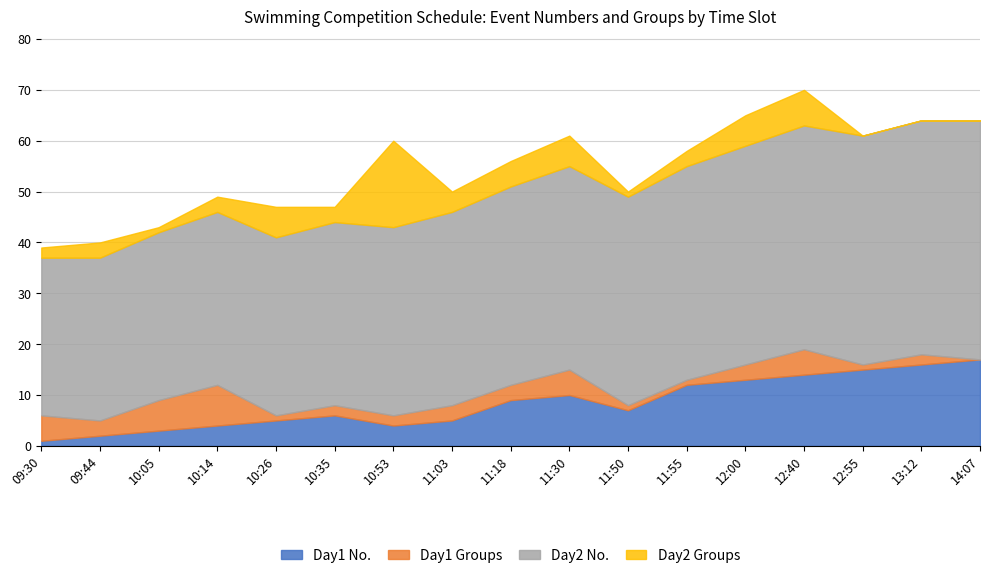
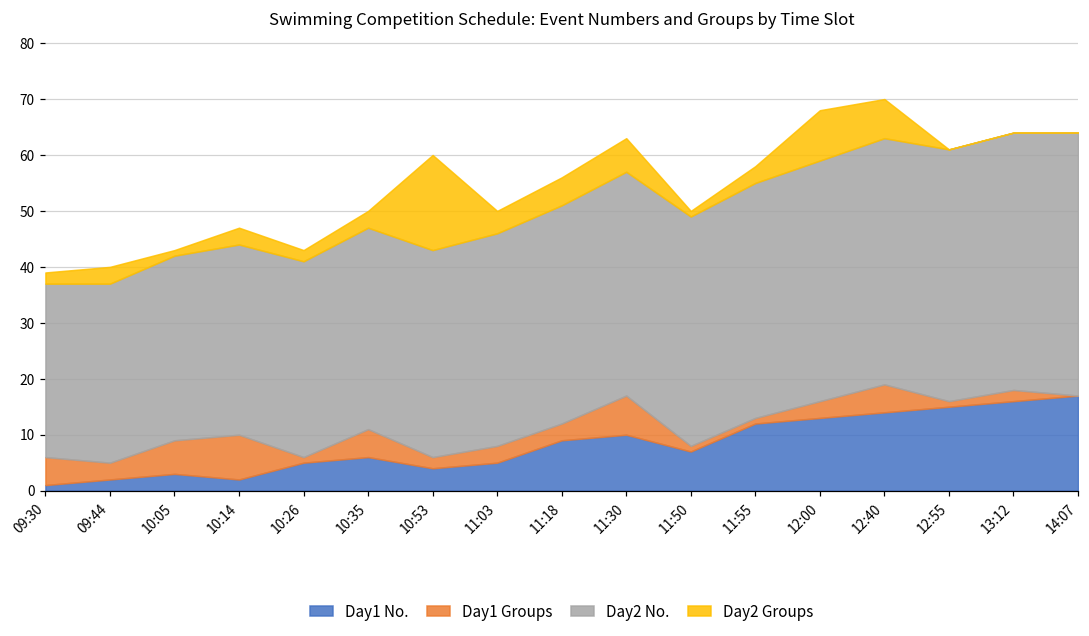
  {
    "Day1 No.": {
      "09:30": 1,
      "09:44": 2,
      "10:05": 3,
-     "10:14": 4,
+     "10:14": 2,
      "10:26": 5,
      "10:35": 6,
      "10:53": 4,
      "11:03": 5,
      "11:18": 9,
      "11:30": 10,
      "11:50": 7,
      "11:55": 12,
      "12:00": 13,
      "12:40": 14,
      "12:55": 15,
      "13:12": 16
    },
    "Day1 Groups": {
      "09:30": 5,
      "09:44": 3,
      "10:05": 6,
      "10:14": 8,
      "10:26": 1,
-     "10:35": 2,
+     "10:35": 5,
      "10:53": 2,
      "11:03": 3,
      "11:18": 3,
-     "11:30": 5,
+     "11:30": 7,
      "11:50": 1,
      "11:55": 1,
      "12:00": 3,
      "12:40": 5,
      "12:55": 1,
      "13:12": 2
    },
    "Day2 No.": {
      "09:30": 31,
      "09:44": 32,
      "10:05": 33,
      "10:14": 34,
      "10:26": 35,
      "10:35": 36,
      "10:53": 37,
      "11:03": 38,
      "11:18": 39,
      "11:30": 40,
      "11:50": 41,
      "11:55": 42,
      "12:00": 43,
      "12:40": 44
    },
    "Day2 Groups": {
      "09:30": 2,
      "09:44": 3,
      "10:05": 1,
      "10:14": 3,
-     "10:26": 6,
+     "10:26": 2,
      "10:35": 3,
      "10:53": 17,
      "11:03": 4,
      "11:18": 5,
      "11:30": 6,
      "11:50": 1,
      "11:55": 3,
-     "12:00": 6,
+     "12:00": 9,
      "12:40": 7
    }
  }
